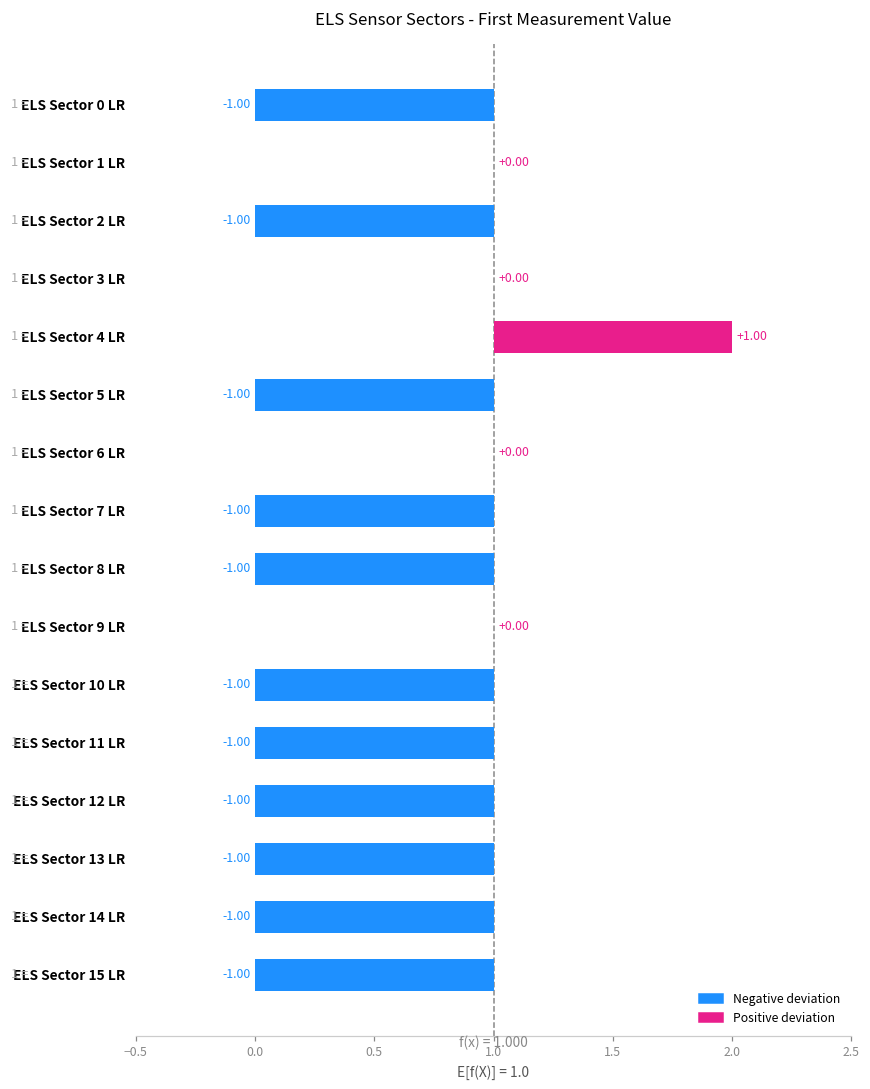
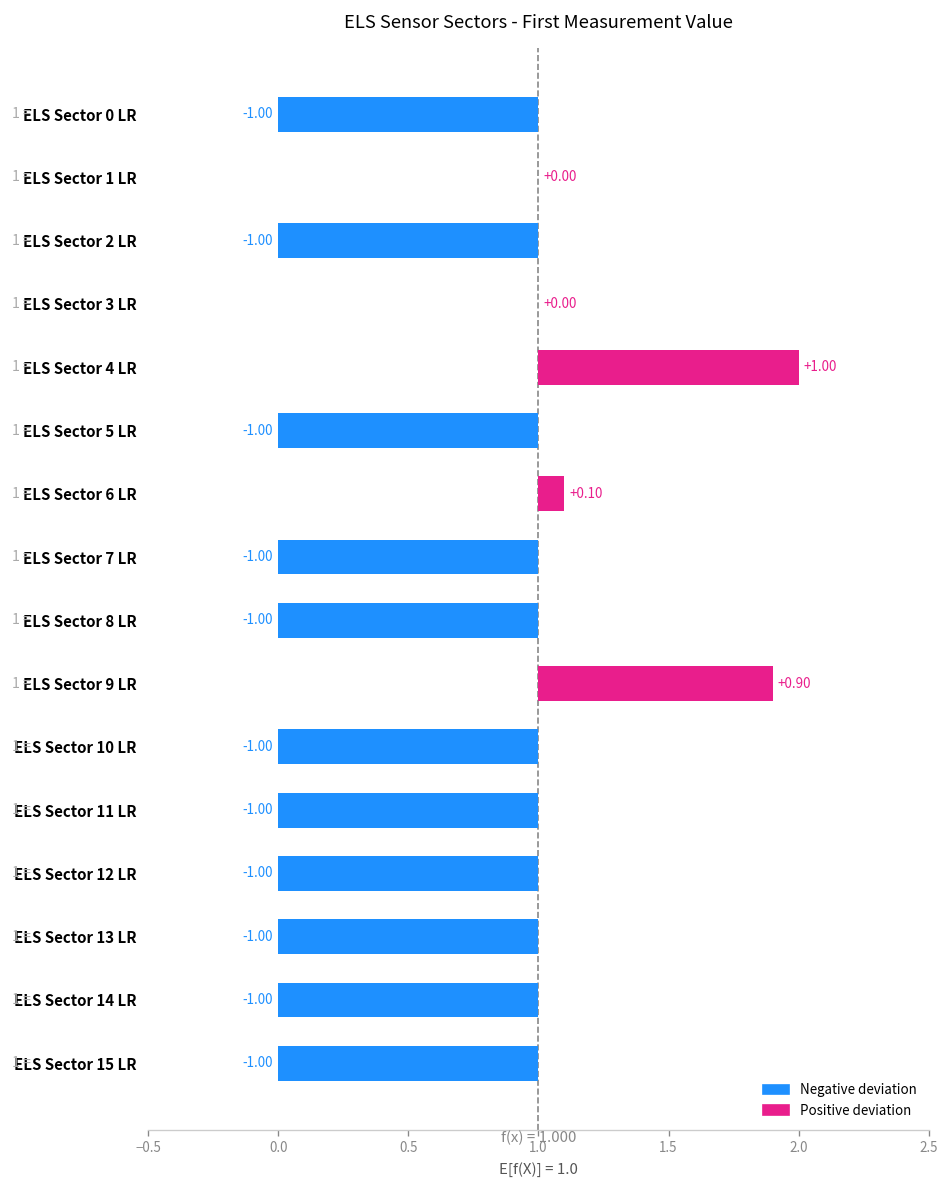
  {
    "ELS Sector 0 LR": "-1.00",
    "ELS Sector 1 LR": "+0.00",
    "ELS Sector 2 LR": "-1.00",
    "ELS Sector 3 LR": "+0.00",
    "ELS Sector 4 LR": "+1.00",
    "ELS Sector 5 LR": "-1.00",
-   "ELS Sector 6 LR": "+0.00",
+   "ELS Sector 6 LR": "+0.10",
    "ELS Sector 7 LR": "-1.00",
    "ELS Sector 8 LR": "-1.00",
-   "ELS Sector 9 LR": "+0.00",
+   "ELS Sector 9 LR": "+0.90",
    "ELS Sector 10 LR": "-1.00",
    "ELS Sector 11 LR": "-1.00",
    "ELS Sector 12 LR": "-1.00",
    "ELS Sector 13 LR": "-1.00",
    "ELS Sector 14 LR": "-1.00",
    "ELS Sector 15 LR": "-1.00"
  }
